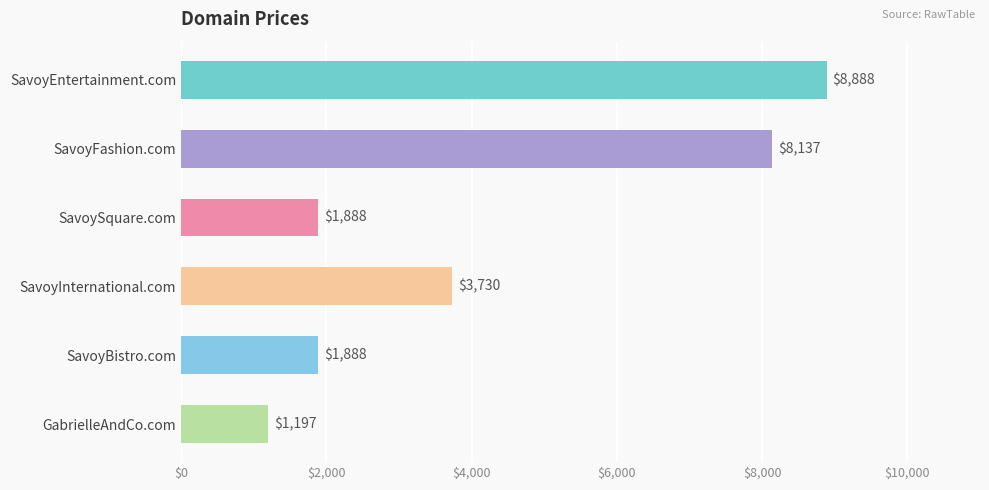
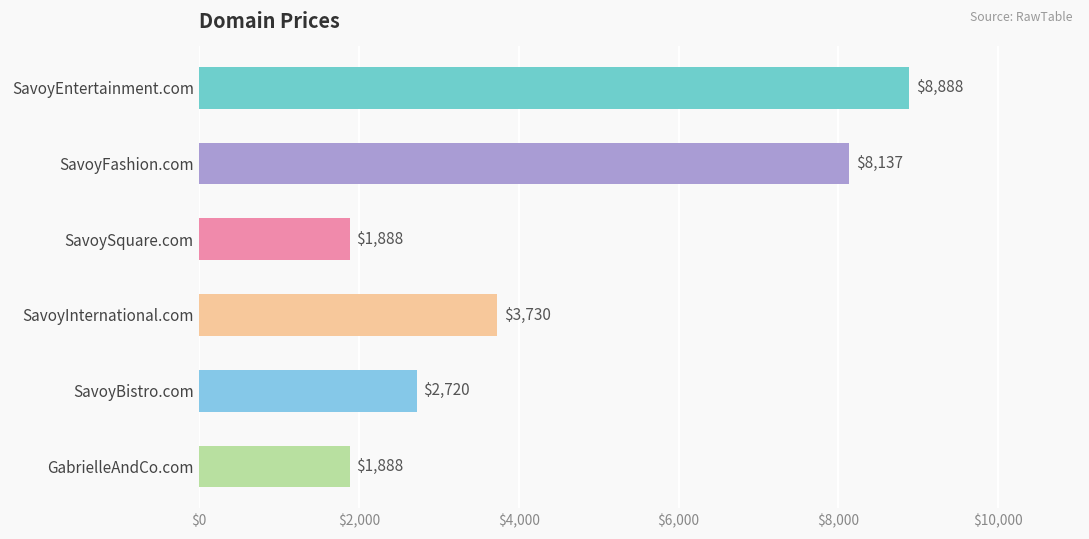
  {
    "SavoyEntertainment.com": "$8,888",
    "SavoyFashion.com": "$8,137",
    "SavoySquare.com": "$1,888",
    "SavoyInternational.com": "$3,730",
-   "SavoyBistro.com": "$1,888",
-   "GabrielleAndCo.com": "$1,197"
+   "SavoyBistro.com": "$2,720",
+   "GabrielleAndCo.com": "$1,888"
  }
